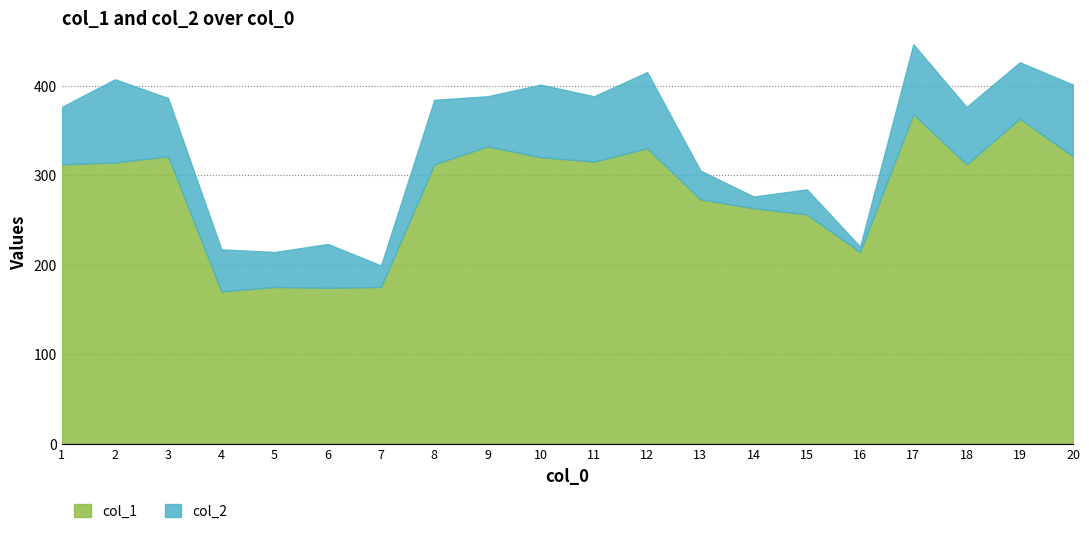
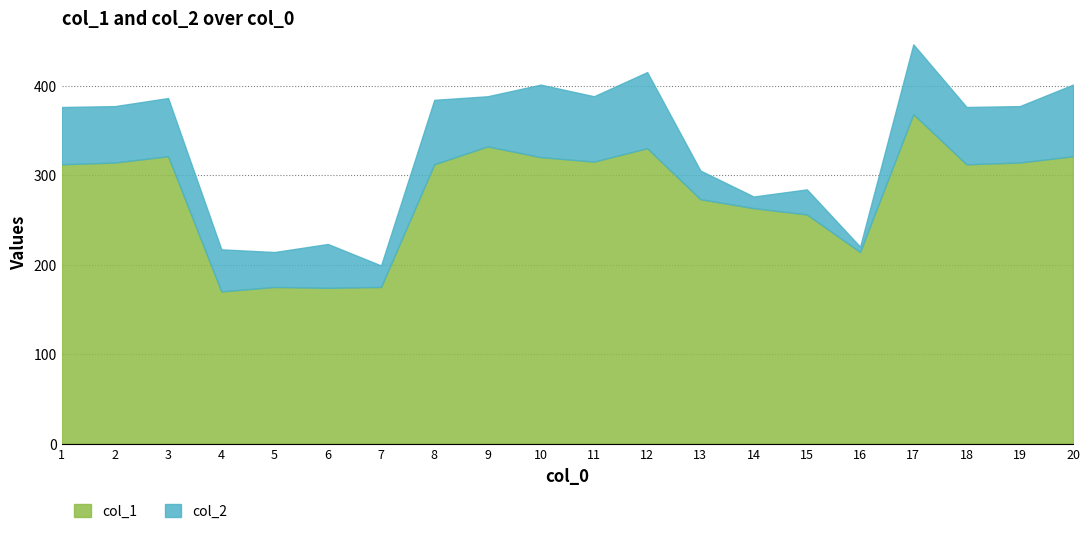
  {
    "col_1": {
      "1": 310,
      "2": 310,
      "3": 320,
      "4": 170,
      "5": 180,
      "6": 170,
      "7": 180,
      "8": 310,
      "9": 330,
      "10": 320,
      "11": 320,
      "12": 330,
      "13": 270,
      "14": 260,
      "15": 260,
      "16": 210,
      "17": 370,
      "18": 310,
-     "19": 360,
+     "19": 310,
      "20": 320
    },
    "col_2": {
      "1": 60,
-     "2": 90,
+     "2": 60,
      "3": 70,
      "4": 50,
      "5": 40,
      "6": 50,
      "7": 20,
      "8": 70,
      "9": 60,
      "10": 80,
      "11": 70,
      "12": 90,
      "13": 30,
      "14": 10,
      "15": 30,
      "16": 10,
      "17": 80,
      "18": 60,
      "19": 60,
      "20": 80
    }
  }
